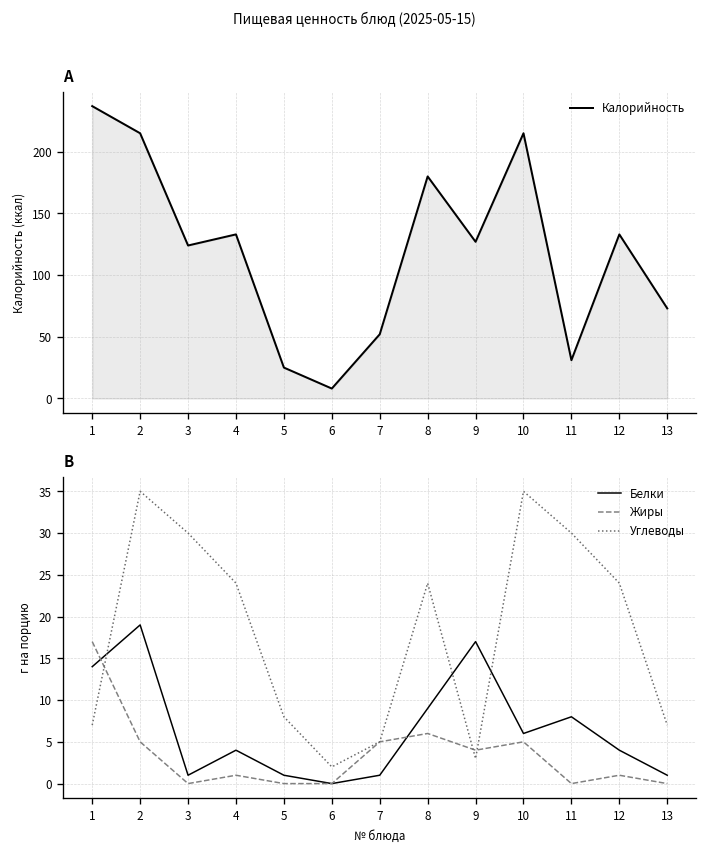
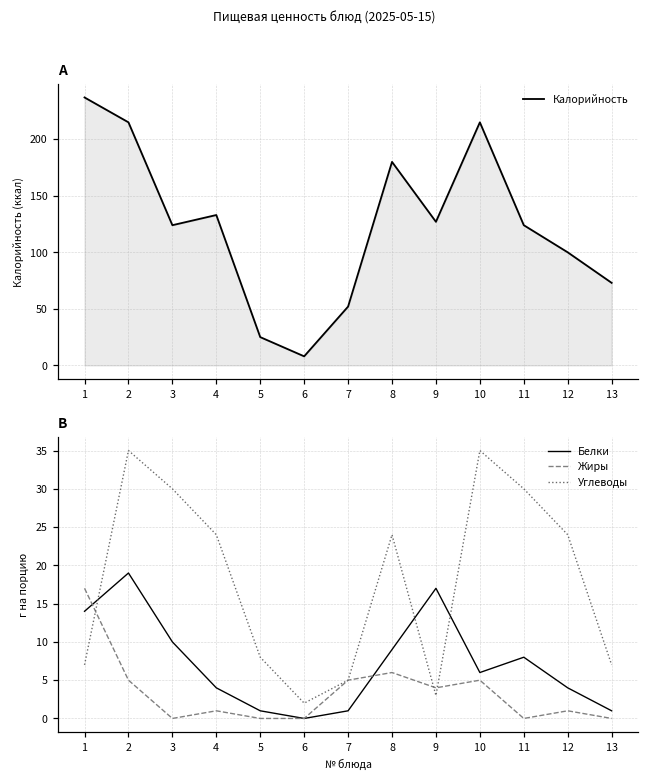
  {
    "A": {
      "1": 237,
      "2": 215,
      "3": 124,
      "4": 133,
      "5": 25,
      "6": 8,
      "7": 52,
      "8": 180,
      "9": 127,
      "10": 215,
-     "11": 31,
-     "12": 133,
+     "11": 124,
+     "12": 100,
      "13": 73
    },
    "B": {
      "Белки": {
        "1": 14,
        "2": 19,
-       "3": 1,
+       "3": 10,
        "4": 4,
        "5": 1,
        "7": 1,
        "8": 9,
        "9": 17,
        "10": 6,
        "11": 8,
        "12": 4,
        "13": 1
      }
    }
  }
